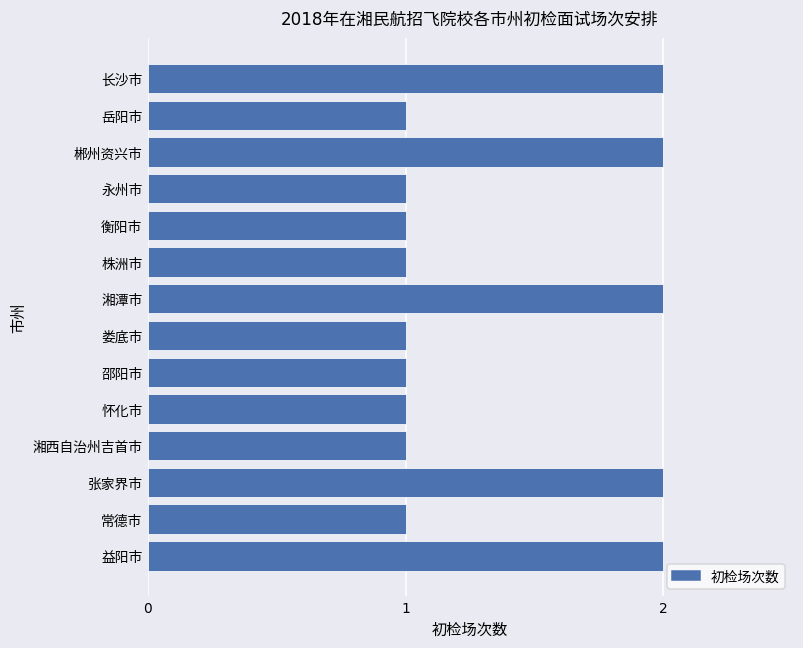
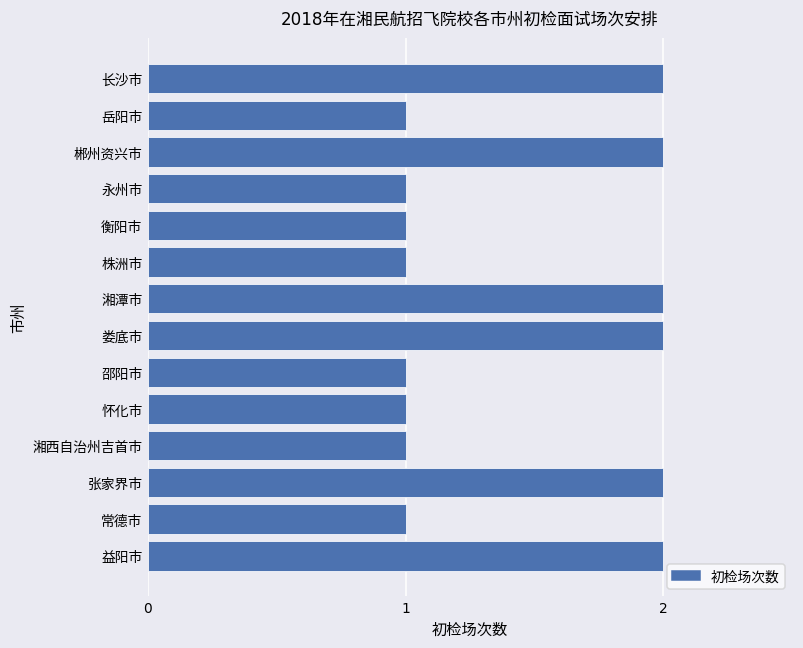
  {
    "长沙市": 2,
    "岳阳市": 1,
    "郴州资兴市": 2,
    "永州市": 1,
    "衡阳市": 1,
    "株洲市": 1,
    "湘潭市": 2,
-   "娄底市": 1,
+   "娄底市": 2,
    "邵阳市": 1,
    "怀化市": 1,
    "湘西自治州吉首市": 1,
    "张家界市": 2,
    "常德市": 1,
    "益阳市": 2
  }
